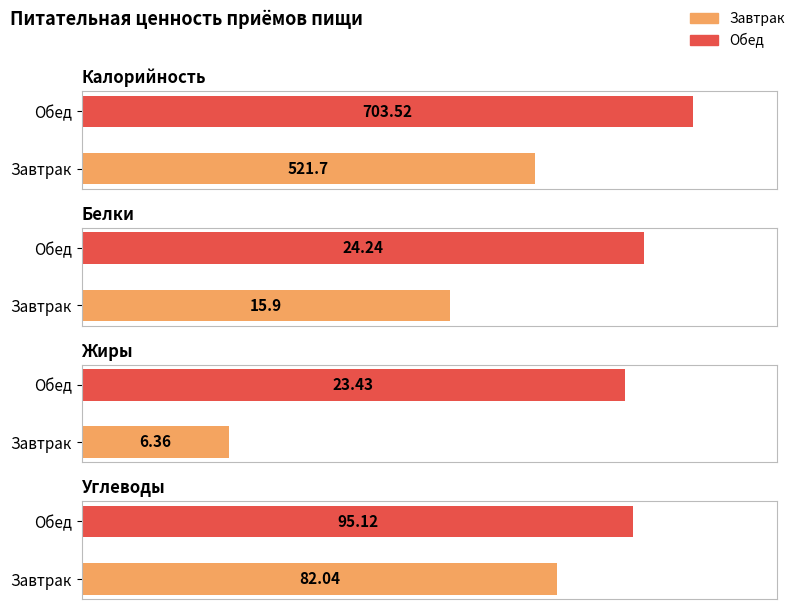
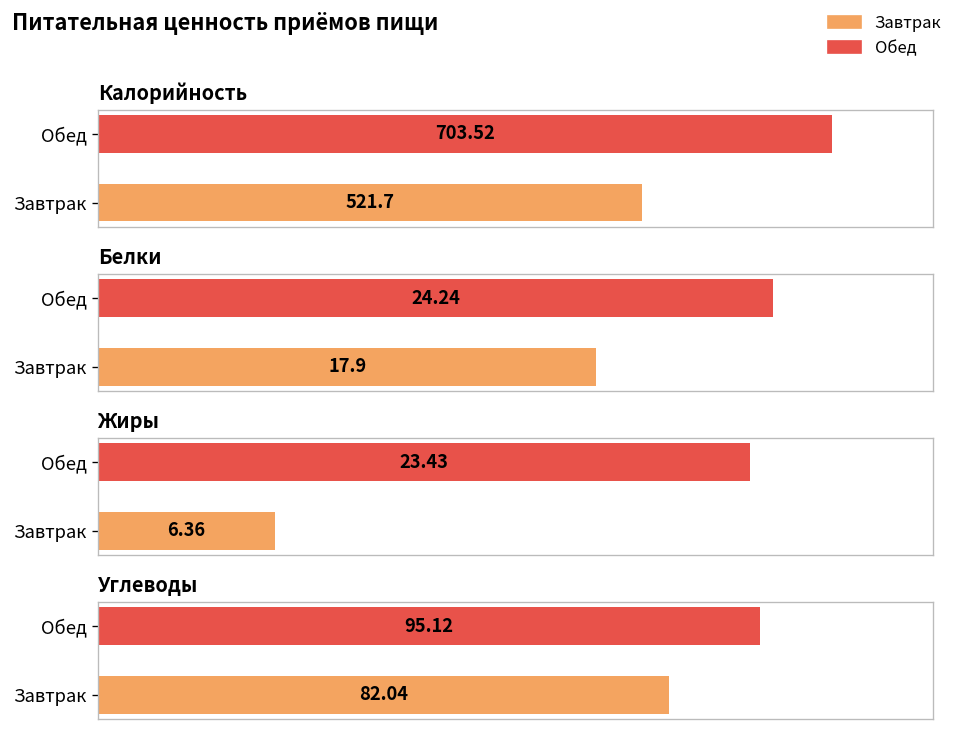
  {
    "Калорийность": {
      "Обед": 703.52,
      "Завтрак": 521.7
    },
    "Белки": {
      "Обед": 24.24,
-     "Завтрак": 15.9
+     "Завтрак": 17.9
    },
    "Жиры": {
      "Обед": 23.43,
      "Завтрак": 6.36
    },
    "Углеводы": {
      "Обед": 95.12,
      "Завтрак": 82.04
    }
  }
